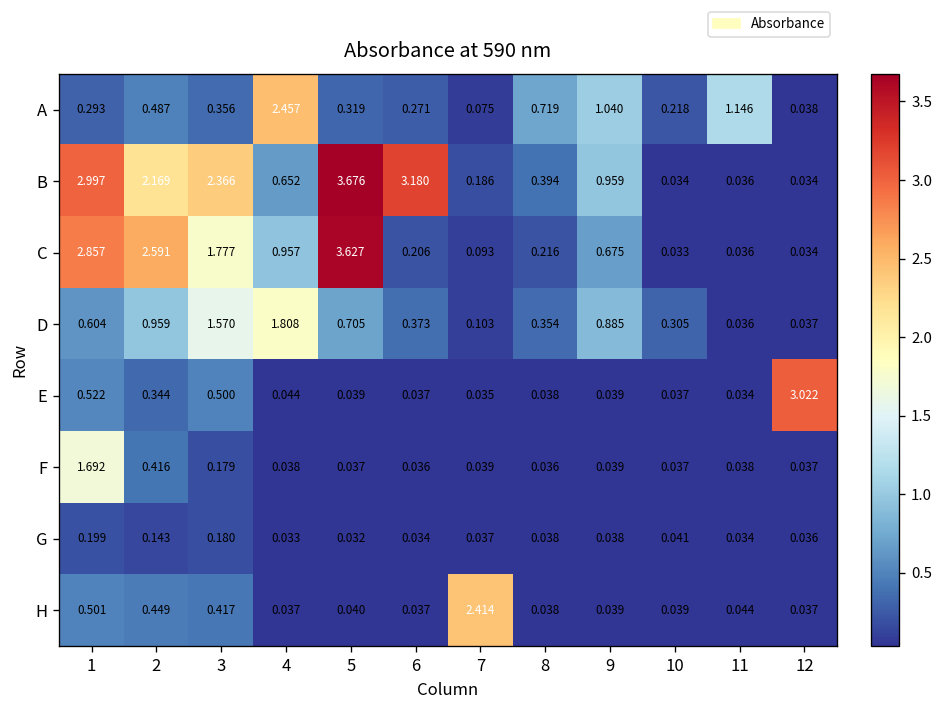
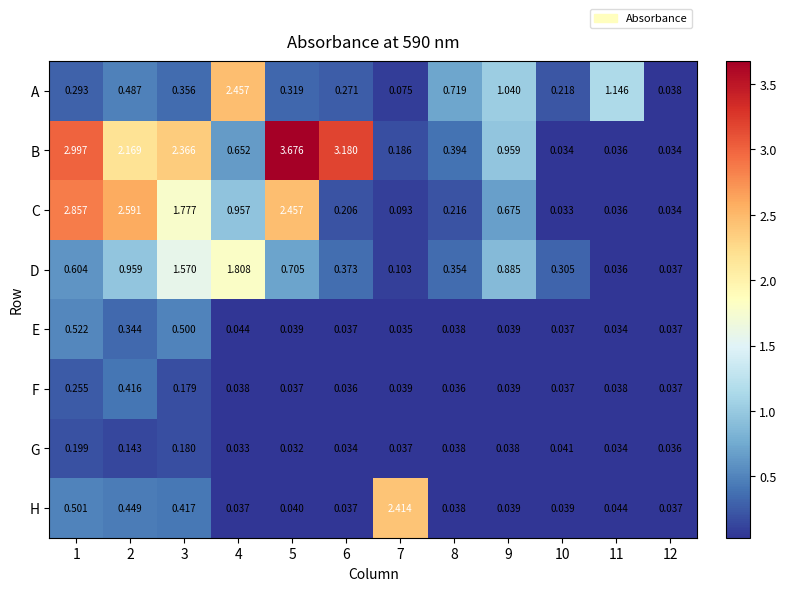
  {
    "A": {
      "1": 0.293,
      "2": 0.487,
      "3": 0.356,
      "4": 2.457,
      "5": 0.319,
      "6": 0.271,
      "7": 0.075,
      "8": 0.719,
      "9": 1.040,
      "10": 0.218,
      "11": 1.146,
      "12": 0.038
    },
    "B": {
      "1": 2.997,
      "2": 2.169,
      "3": 2.366,
      "4": 0.652,
      "5": 3.676,
      "6": 3.180,
      "7": 0.186,
      "8": 0.394,
      "9": 0.959,
      "10": 0.034,
      "11": 0.036,
      "12": 0.034
    },
    "C": {
      "1": 2.857,
      "2": 2.591,
      "3": 1.777,
      "4": 0.957,
-     "5": 3.627,
+     "5": 2.457,
      "6": 0.206,
      "7": 0.093,
      "8": 0.216,
      "9": 0.675,
      "10": 0.033,
      "11": 0.036,
      "12": 0.034
    },
    "D": {
      "1": 0.604,
      "2": 0.959,
      "3": 1.570,
      "4": 1.808,
      "5": 0.705,
      "6": 0.373,
      "7": 0.103,
      "8": 0.354,
      "9": 0.885,
      "10": 0.305,
      "11": 0.036,
      "12": 0.037
    },
    "E": {
      "1": 0.522,
      "2": 0.344,
      "3": 0.500,
      "4": 0.044,
      "5": 0.039,
      "6": 0.037,
      "7": 0.035,
      "8": 0.038,
      "9": 0.039,
      "10": 0.037,
      "11": 0.034,
-     "12": 3.022
+     "12": 0.037
    },
    "F": {
-     "1": 1.692,
+     "1": 0.255,
      "2": 0.416,
      "3": 0.179,
      "4": 0.038,
      "5": 0.037,
      "6": 0.036,
      "7": 0.039,
      "8": 0.036,
      "9": 0.039,
      "10": 0.037,
      "11": 0.038,
      "12": 0.037
    },
    "G": {
      "1": 0.199,
      "2": 0.143,
      "3": 0.180,
      "4": 0.033,
      "5": 0.032,
      "6": 0.034,
      "7": 0.037,
      "8": 0.038,
      "9": 0.038,
      "10": 0.041,
      "11": 0.034,
      "12": 0.036
    },
    "H": {
      "1": 0.501,
      "2": 0.449,
      "3": 0.417,
      "4": 0.037,
      "5": 0.040,
      "6": 0.037,
      "7": 2.414,
      "8": 0.038,
      "9": 0.039,
      "10": 0.039,
      "11": 0.044,
      "12": 0.037
    }
  }
